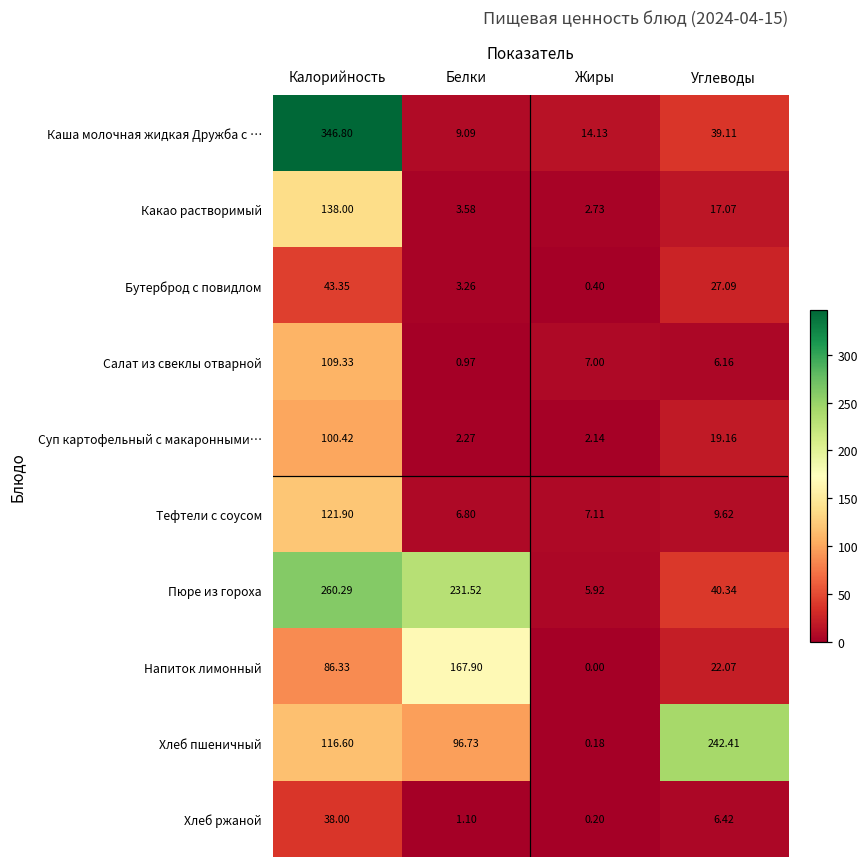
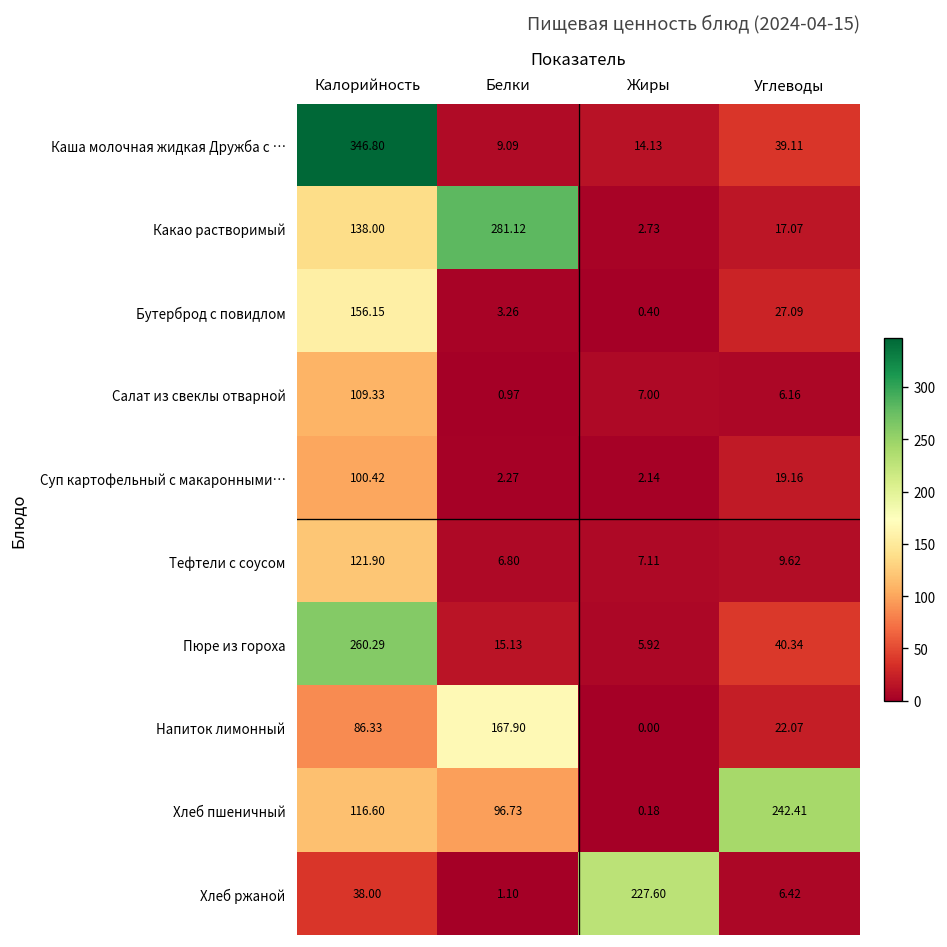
  {
    "Каша молочная жидкая Дружба с …": {
      "Калорийность": 346.80,
      "Белки": 9.09,
      "Жиры": 14.13,
      "Углеводы": 39.11
    },
    "Какао растворимый": {
      "Калорийность": 138.00,
-     "Белки": 3.58,
+     "Белки": 281.12,
      "Жиры": 2.73,
      "Углеводы": 17.07
    },
    "Бутерброд с повидлом": {
-     "Калорийность": 43.35,
+     "Калорийность": 156.15,
      "Белки": 3.26,
      "Жиры": 0.40,
      "Углеводы": 27.09
    },
    "Салат из свеклы отварной": {
      "Калорийность": 109.33,
      "Белки": 0.97,
      "Жиры": 7.00,
      "Углеводы": 6.16
    },
    "Суп картофельный с макаронными…": {
      "Калорийность": 100.42,
      "Белки": 2.27,
      "Жиры": 2.14,
      "Углеводы": 19.16
    },
    "Тефтели с соусом": {
      "Калорийность": 121.90,
      "Белки": 6.80,
      "Жиры": 7.11,
      "Углеводы": 9.62
    },
    "Пюре из гороха": {
      "Калорийность": 260.29,
-     "Белки": 231.52,
+     "Белки": 15.13,
      "Жиры": 5.92,
      "Углеводы": 40.34
    },
    "Напиток лимонный": {
      "Калорийность": 86.33,
      "Белки": 167.90,
      "Жиры": 0.00,
      "Углеводы": 22.07
    },
    "Хлеб пшеничный": {
      "Калорийность": 116.60,
      "Белки": 96.73,
      "Жиры": 0.18,
      "Углеводы": 242.41
    },
    "Хлеб ржаной": {
      "Калорийность": 38.00,
      "Белки": 1.10,
-     "Жиры": 0.20,
+     "Жиры": 227.60,
      "Углеводы": 6.42
    }
  }
